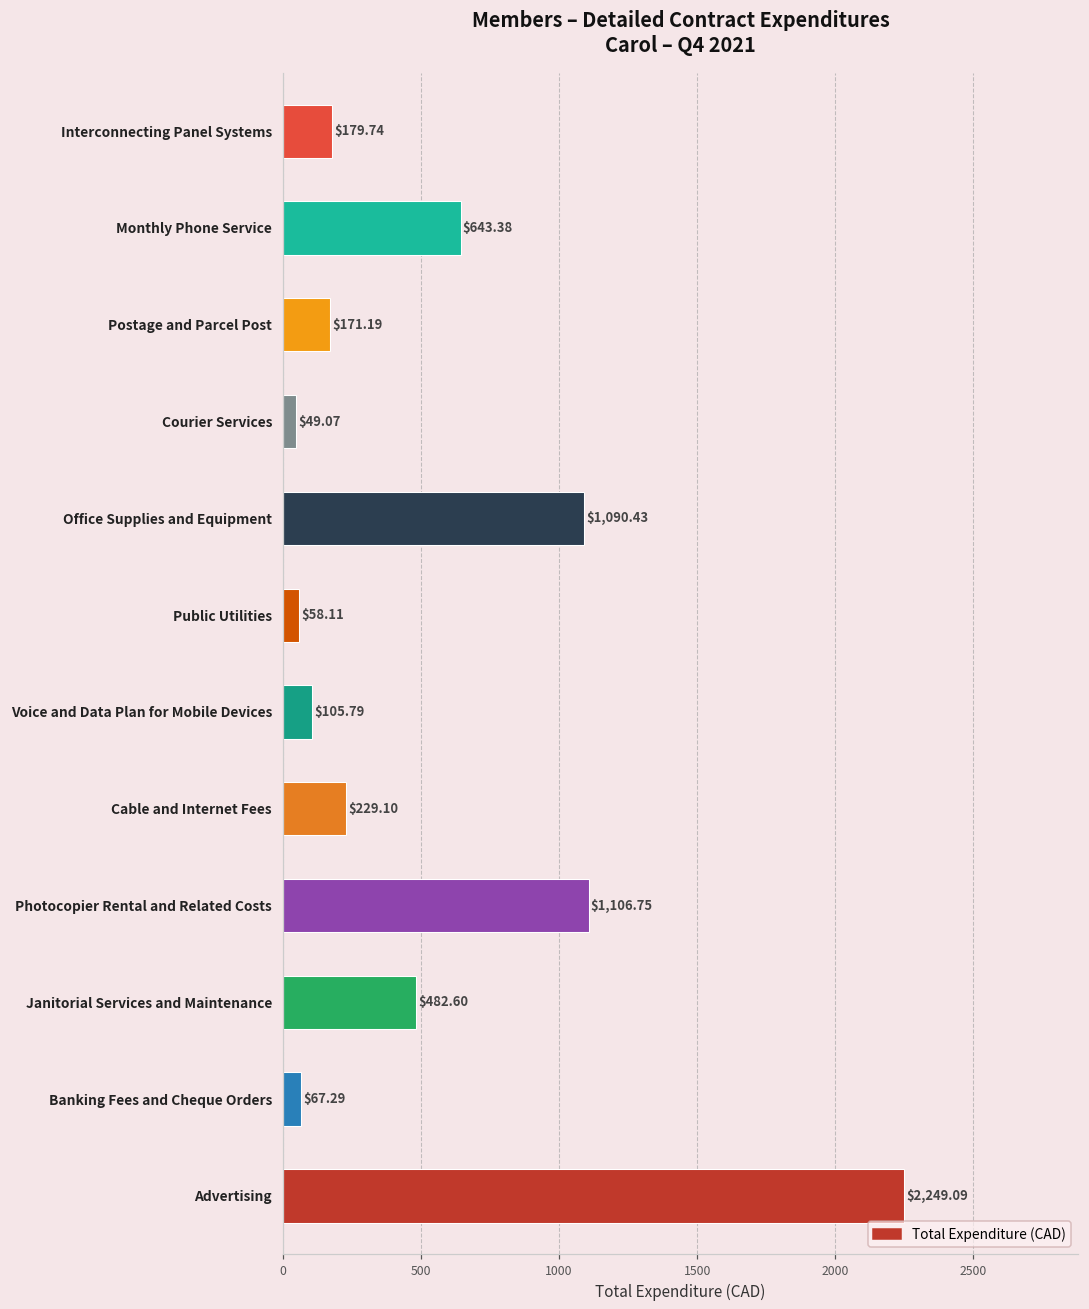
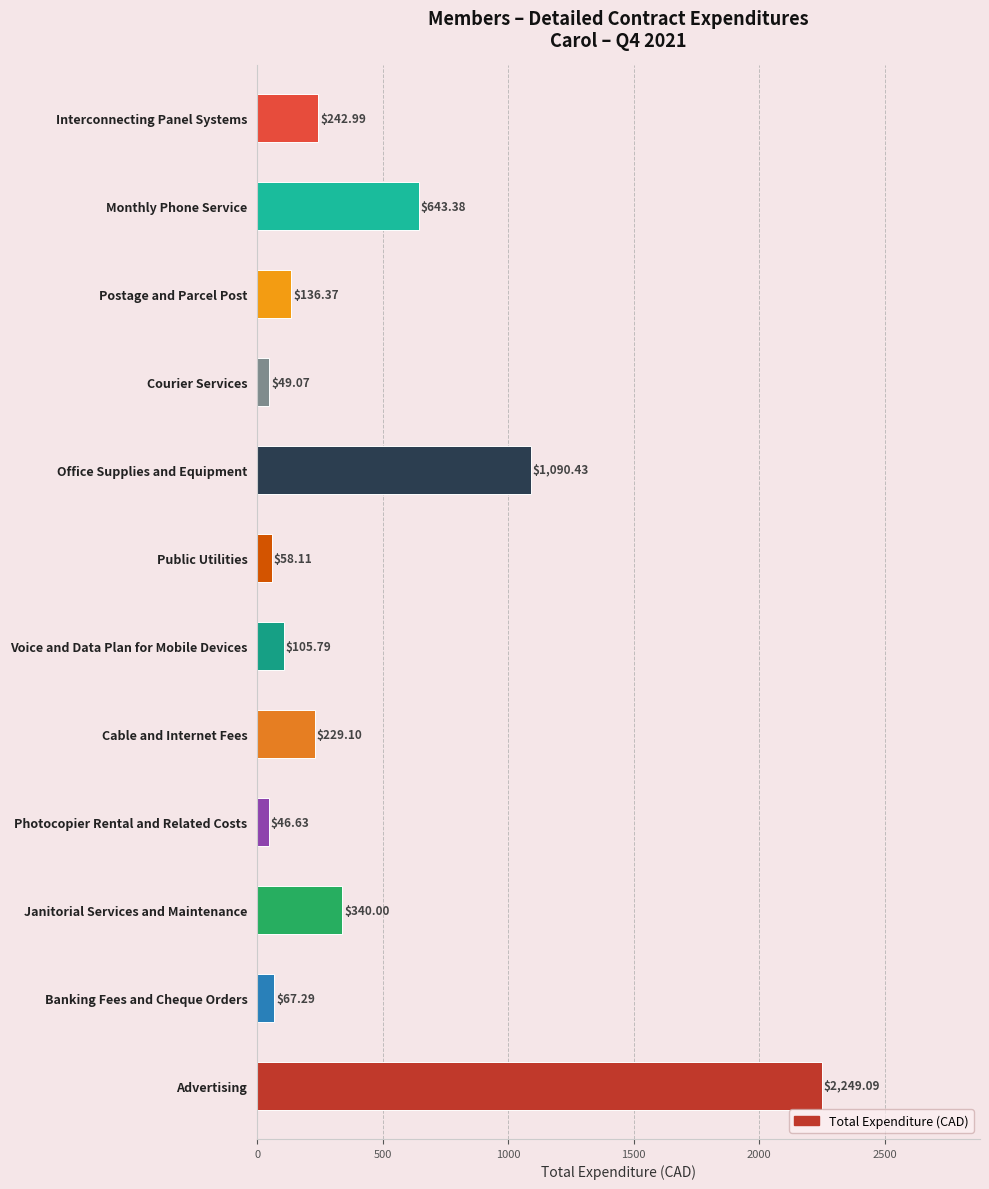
  {
-   "Interconnecting Panel Systems": "$179.74",
+   "Interconnecting Panel Systems": "$242.99",
    "Monthly Phone Service": "$643.38",
-   "Postage and Parcel Post": "$171.19",
+   "Postage and Parcel Post": "$136.37",
    "Courier Services": "$49.07",
    "Office Supplies and Equipment": "$1,090.43",
    "Public Utilities": "$58.11",
    "Voice and Data Plan for Mobile Devices": "$105.79",
    "Cable and Internet Fees": "$229.10",
-   "Photocopier Rental and Related Costs": "$1,106.75",
-   "Janitorial Services and Maintenance": "$482.60",
+   "Photocopier Rental and Related Costs": "$46.63",
+   "Janitorial Services and Maintenance": "$340.00",
    "Banking Fees and Cheque Orders": "$67.29",
    "Advertising": "$2,249.09"
  }
